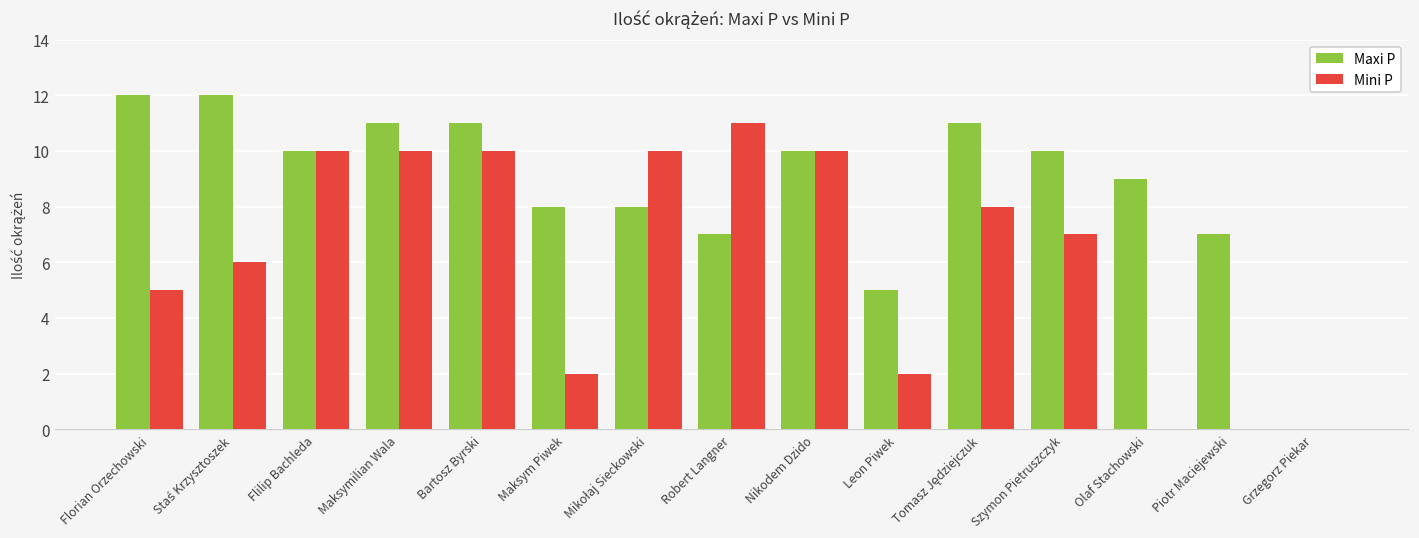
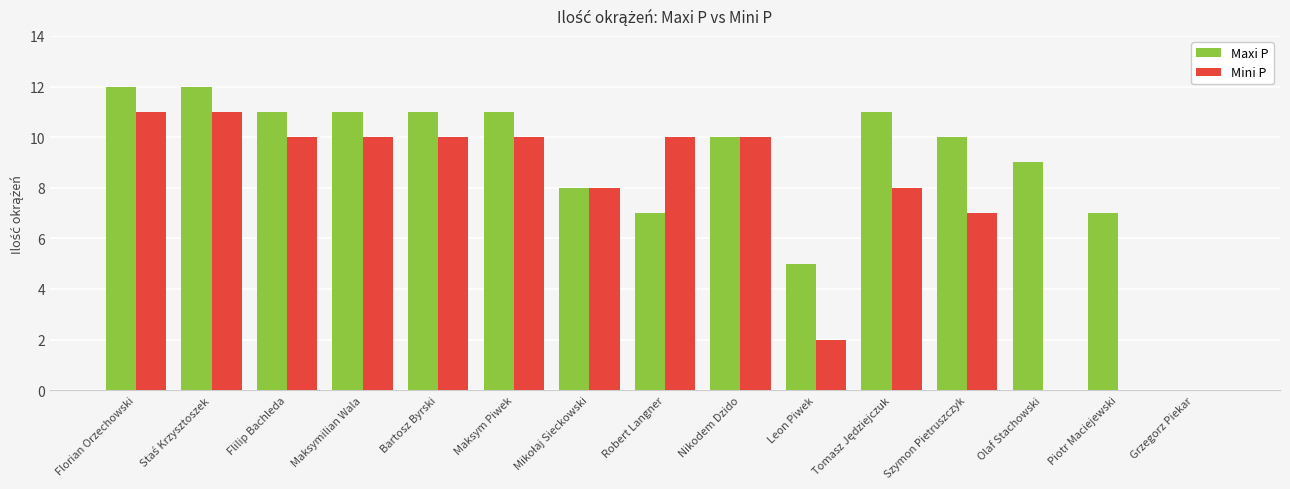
  {
    "Maxi P": {
      "Florian Orzechowski": 12,
      "Staś Krzysztoszek": 12,
-     "Flilip Bachleda": 10,
+     "Flilip Bachleda": 11,
      "Maksymilian Wala": 11,
      "Bartosz Byrski": 11,
-     "Maksym Piwek": 8,
+     "Maksym Piwek": 11,
      "Mikołaj Sieckowski": 8,
      "Robert Langner": 7,
      "Nikodem Dzido": 10,
      "Leon Piwek": 5,
      "Tomasz Jędziejczuk": 11,
      "Szymon Pietruszczyk": 10,
      "Olaf Stachowski": 9,
      "Piotr Maciejewski": 7,
      "Grzegorz Piekar": 0
    },
    "Mini P": {
-     "Florian Orzechowski": 5,
-     "Staś Krzysztoszek": 6,
+     "Florian Orzechowski": 11,
+     "Staś Krzysztoszek": 11,
      "Flilip Bachleda": 10,
      "Maksymilian Wala": 10,
      "Bartosz Byrski": 10,
-     "Maksym Piwek": 2,
-     "Mikołaj Sieckowski": 10,
-     "Robert Langner": 11,
+     "Maksym Piwek": 10,
+     "Mikołaj Sieckowski": 8,
+     "Robert Langner": 10,
      "Nikodem Dzido": 10,
      "Leon Piwek": 2,
      "Tomasz Jędziejczuk": 8,
      "Szymon Pietruszczyk": 7,
      "Olaf Stachowski": 0,
      "Piotr Maciejewski": 0,
      "Grzegorz Piekar": 0
    }
  }
